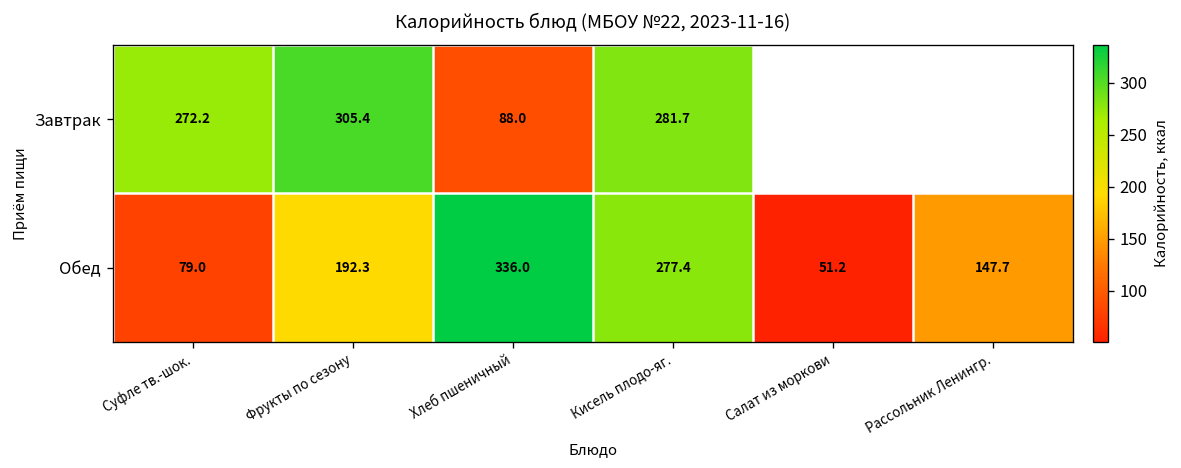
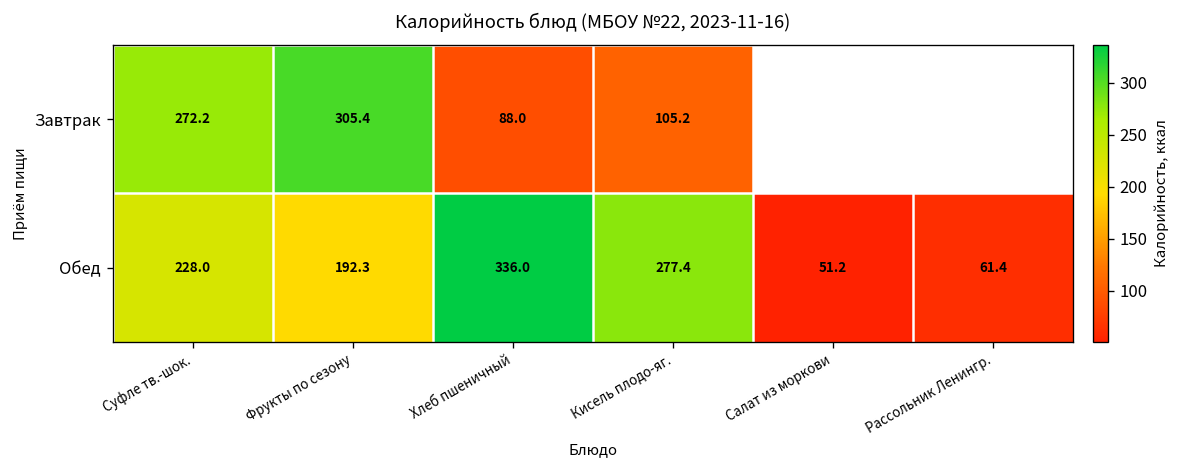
  {
    "Завтрак": {
      "Суфле тв.-шок.": 272.2,
      "Фрукты по сезону": 305.4,
      "Хлеб пшеничный": 88.0,
-     "Кисель плодо-яг.": 281.7
+     "Кисель плодо-яг.": 105.2
    },
    "Обед": {
-     "Суфле тв.-шок.": 79.0,
+     "Суфле тв.-шок.": 228.0,
      "Фрукты по сезону": 192.3,
      "Хлеб пшеничный": 336.0,
      "Кисель плодо-яг.": 277.4,
      "Салат из моркови": 51.2,
-     "Рассольник Ленингр.": 147.7
+     "Рассольник Ленингр.": 61.4
    }
  }
